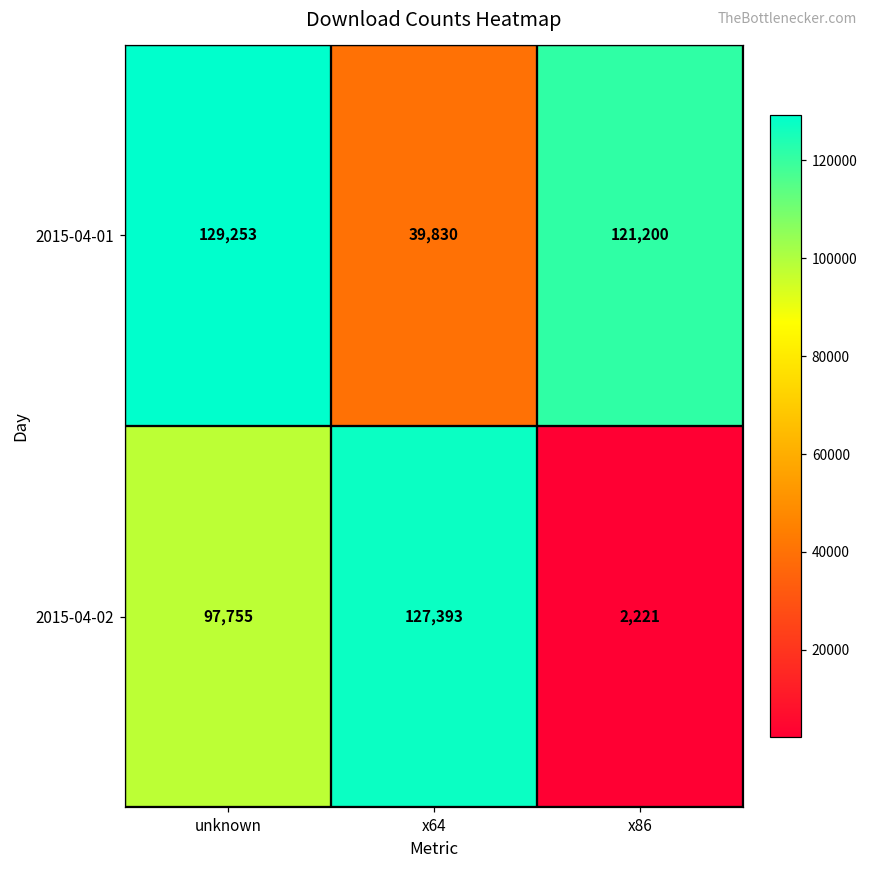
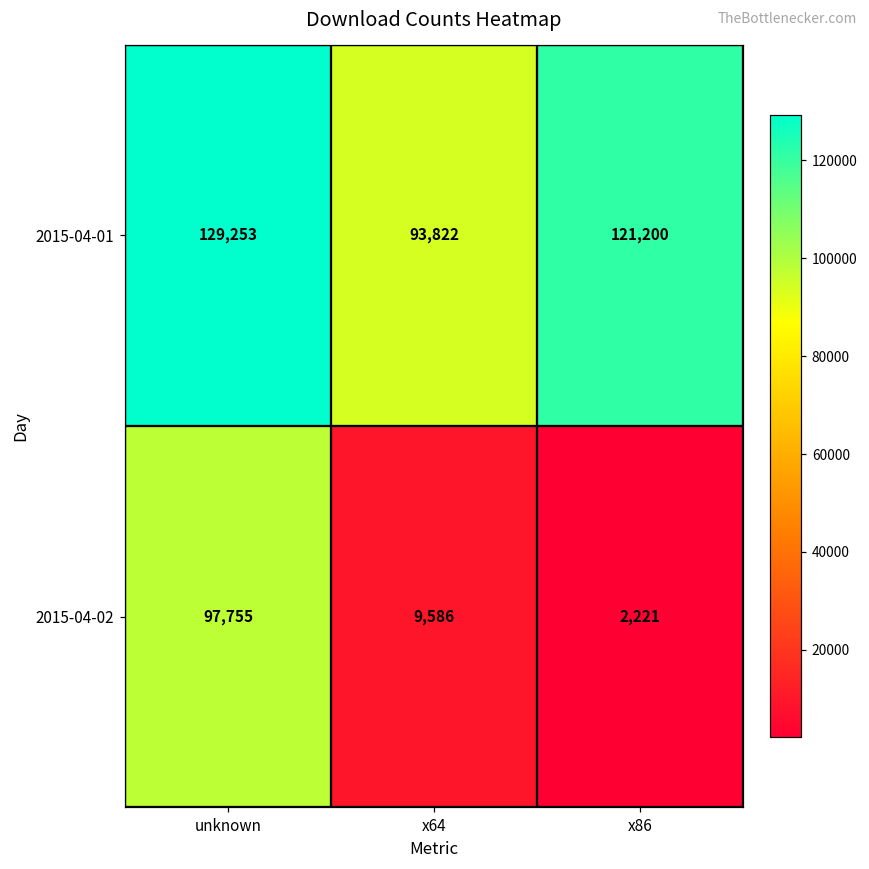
  {
    "2015-04-01": {
      "unknown": "129,253",
-     "x64": "39,830",
+     "x64": "93,822",
      "x86": "121,200"
    },
    "2015-04-02": {
      "unknown": "97,755",
-     "x64": "127,393",
+     "x64": "9,586",
      "x86": "2,221"
    }
  }
